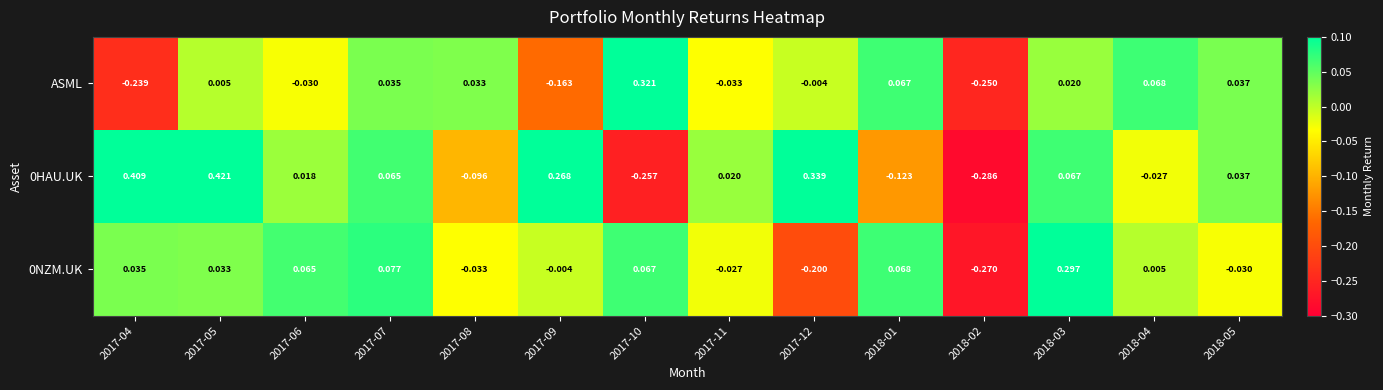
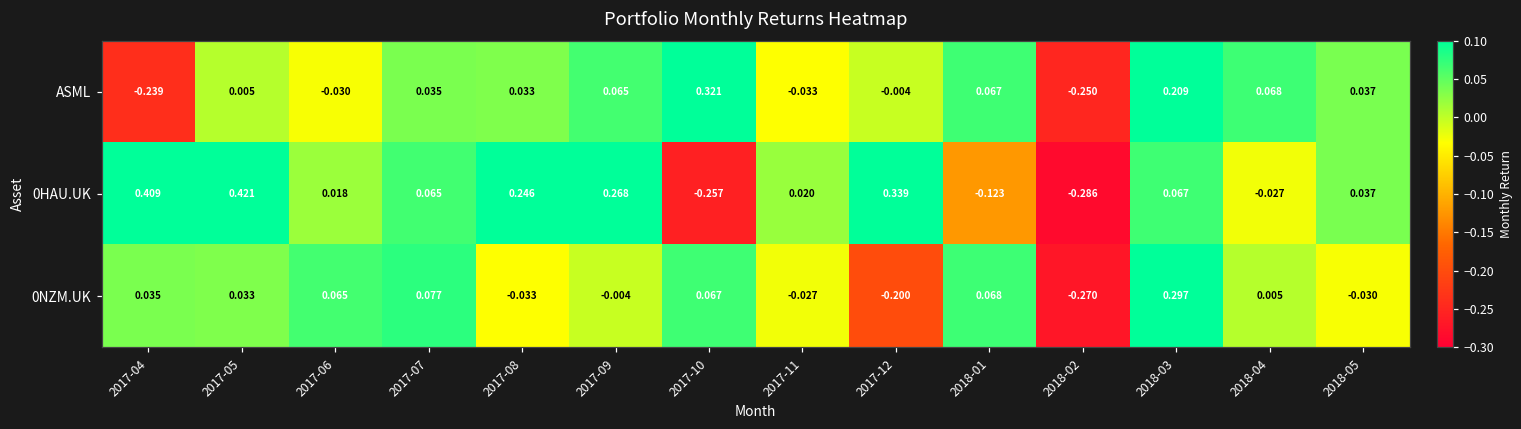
  {
    "ASML": {
      "2017-04": -0.239,
      "2017-05": 0.005,
      "2017-06": -0.030,
      "2017-07": 0.035,
      "2017-08": 0.033,
-     "2017-09": -0.163,
+     "2017-09": 0.065,
      "2017-10": 0.321,
      "2017-11": -0.033,
      "2017-12": -0.004,
      "2018-01": 0.067,
      "2018-02": -0.250,
-     "2018-03": 0.020,
+     "2018-03": 0.209,
      "2018-04": 0.068,
      "2018-05": 0.037
    },
    "0HAU.UK": {
      "2017-04": 0.409,
      "2017-05": 0.421,
      "2017-06": 0.018,
      "2017-07": 0.065,
-     "2017-08": -0.096,
+     "2017-08": 0.246,
      "2017-09": 0.268,
      "2017-10": -0.257,
      "2017-11": 0.020,
      "2017-12": 0.339,
      "2018-01": -0.123,
      "2018-02": -0.286,
      "2018-03": 0.067,
      "2018-04": -0.027,
      "2018-05": 0.037
    },
    "0NZM.UK": {
      "2017-04": 0.035,
      "2017-05": 0.033,
      "2017-06": 0.065,
      "2017-07": 0.077,
      "2017-08": -0.033,
      "2017-09": -0.004,
      "2017-10": 0.067,
      "2017-11": -0.027,
      "2017-12": -0.200,
      "2018-01": 0.068,
      "2018-02": -0.270,
      "2018-03": 0.297,
      "2018-04": 0.005,
      "2018-05": -0.030
    }
  }
